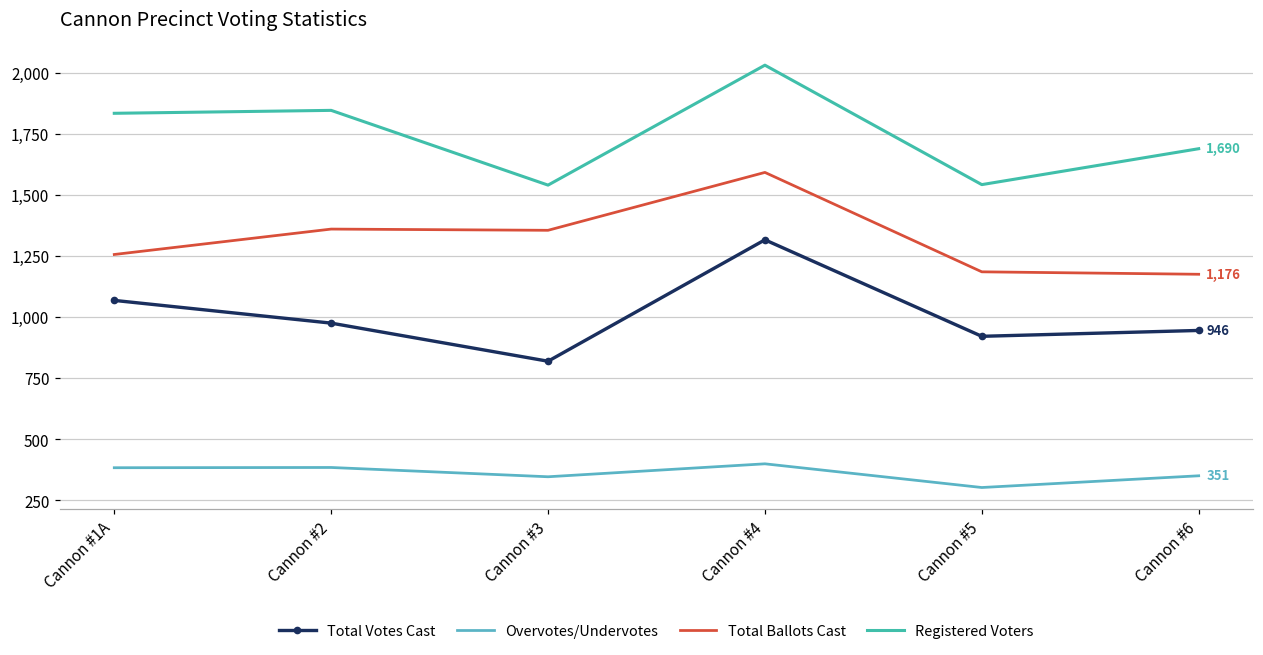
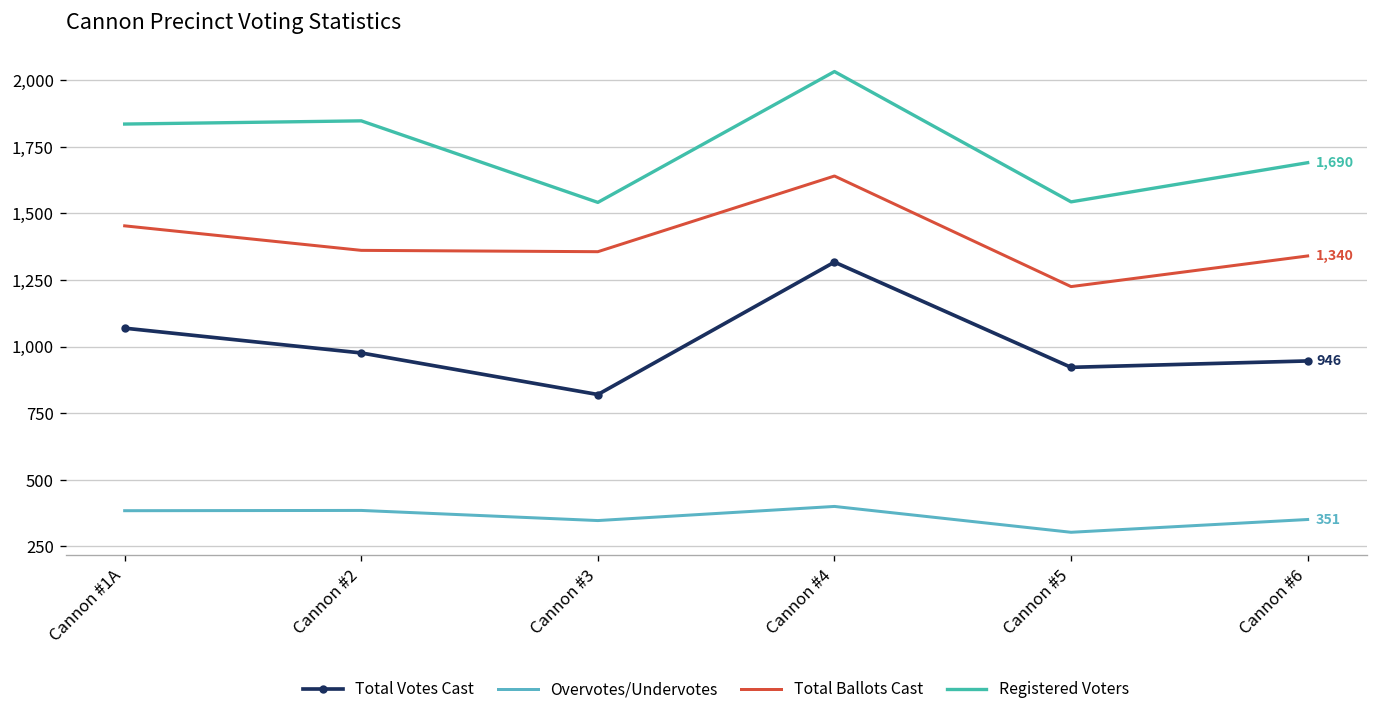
  {
    "Total Votes Cast": {
      "Cannon #6": "946"
    },
    "Total Ballots Cast": {
-     "Cannon #1A": "1,260",
-     "Cannon #4": "1,590",
-     "Cannon #5": "1,190",
-     "Cannon #6": "1,176"
+     "Cannon #1A": "1,450",
+     "Cannon #4": "1,640",
+     "Cannon #5": "1,230",
+     "Cannon #6": "1,340"
    }
  }
